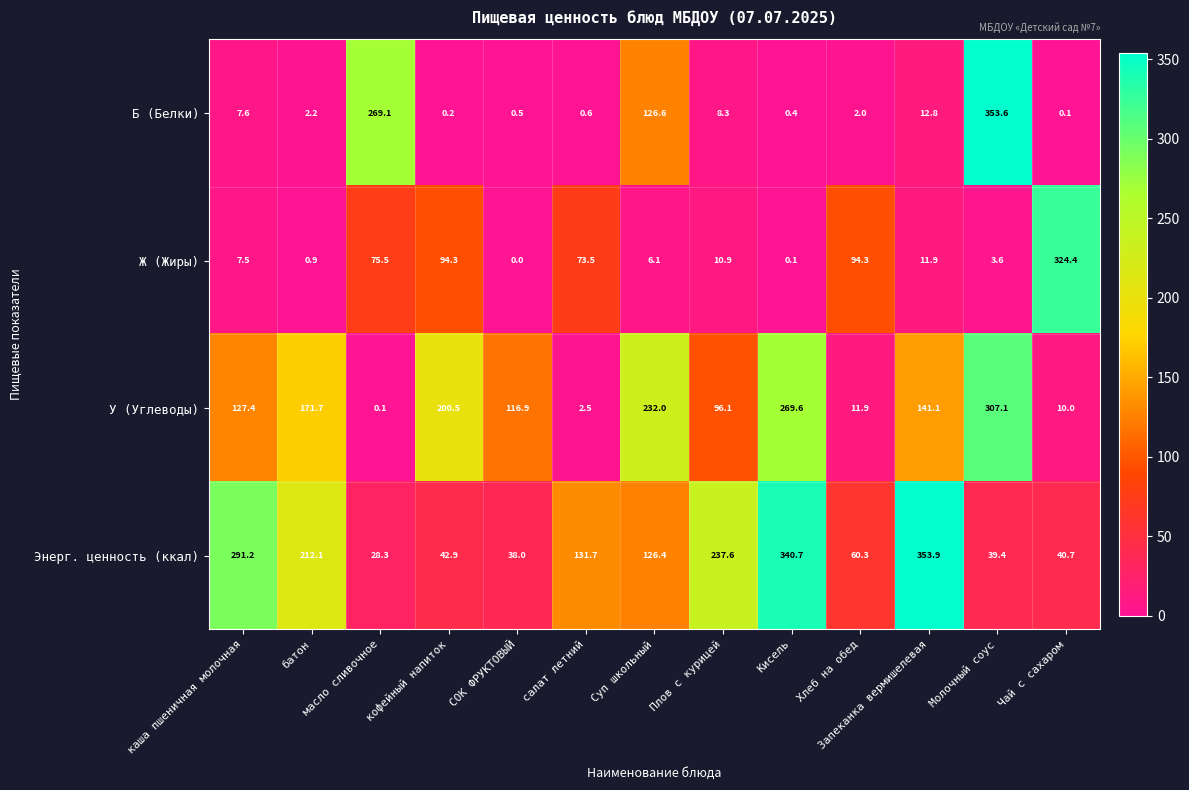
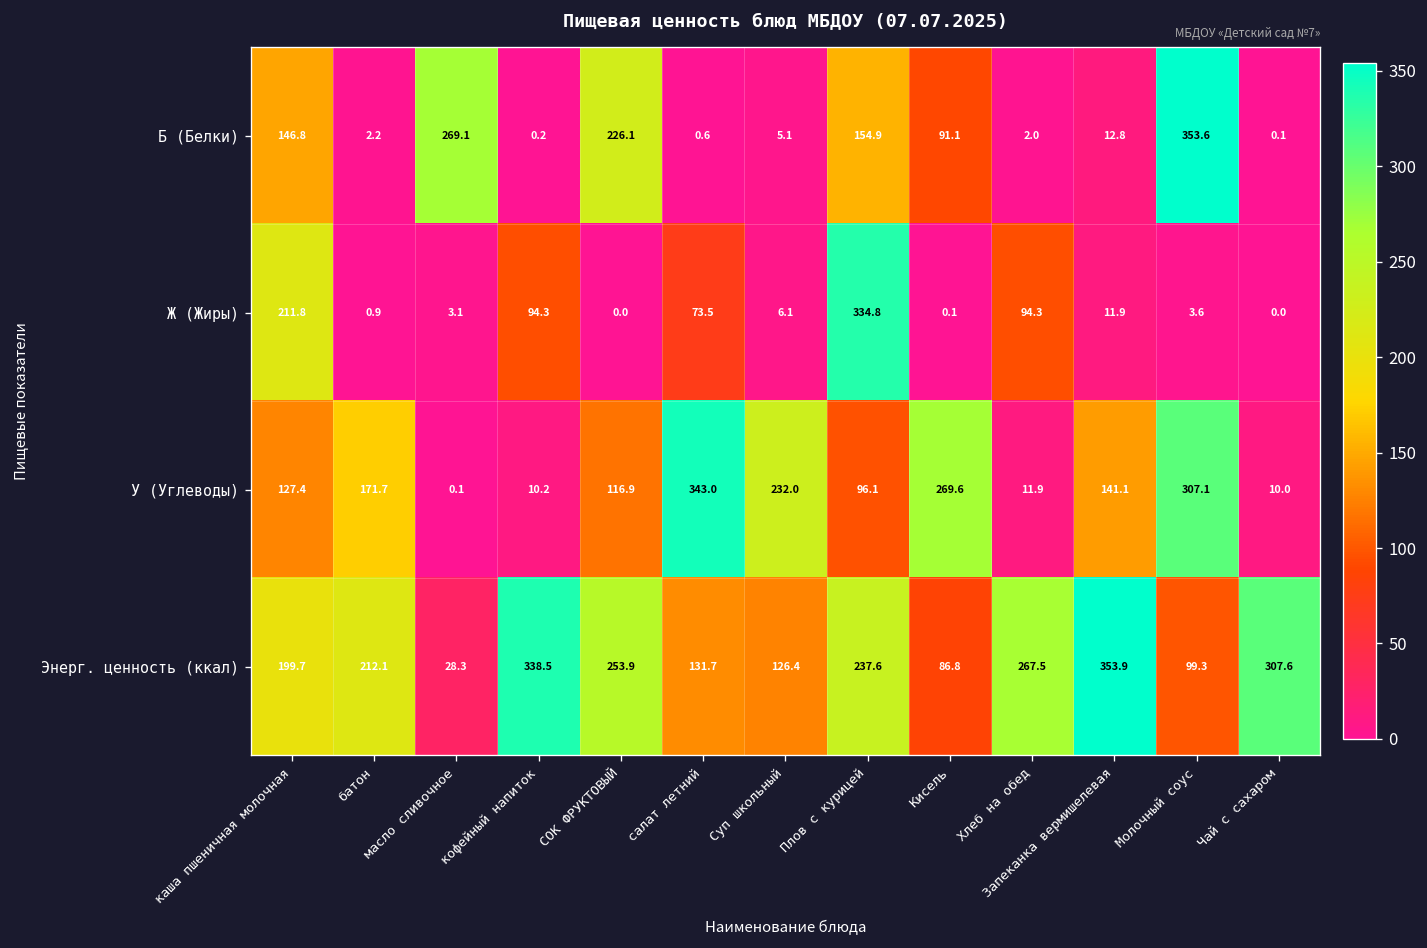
  {
    "Б (Белки)": {
-     "каша пшеничная молочная": 7.6,
+     "каша пшеничная молочная": 146.8,
      "батон": 2.2,
      "масло сливочное": 269.1,
      "кофейный напиток": 0.2,
-     "СОК ФРУКТОВЫЙ": 0.5,
+     "СОК ФРУКТОВЫЙ": 226.1,
      "салат летний": 0.6,
-     "Суп школьный": 126.6,
-     "Плов с курицей": 8.3,
-     "Кисель": 0.4,
+     "Суп школьный": 5.1,
+     "Плов с курицей": 154.9,
+     "Кисель": 91.1,
      "Хлеб на обед": 2.0,
      "Запеканка вермишелевая": 12.8,
      "Молочный соус": 353.6,
      "Чай с сахаром": 0.1
    },
    "Ж (Жиры)": {
-     "каша пшеничная молочная": 7.5,
+     "каша пшеничная молочная": 211.8,
      "батон": 0.9,
-     "масло сливочное": 75.5,
+     "масло сливочное": 3.1,
      "кофейный напиток": 94.3,
      "СОК ФРУКТОВЫЙ": 0.0,
      "салат летний": 73.5,
      "Суп школьный": 6.1,
-     "Плов с курицей": 10.9,
+     "Плов с курицей": 334.8,
      "Кисель": 0.1,
      "Хлеб на обед": 94.3,
      "Запеканка вермишелевая": 11.9,
      "Молочный соус": 3.6,
-     "Чай с сахаром": 324.4
+     "Чай с сахаром": 0.0
    },
    "У (Углеводы)": {
      "каша пшеничная молочная": 127.4,
      "батон": 171.7,
      "масло сливочное": 0.1,
-     "кофейный напиток": 200.5,
+     "кофейный напиток": 10.2,
      "СОК ФРУКТОВЫЙ": 116.9,
-     "салат летний": 2.5,
+     "салат летний": 343.0,
      "Суп школьный": 232.0,
      "Плов с курицей": 96.1,
      "Кисель": 269.6,
      "Хлеб на обед": 11.9,
      "Запеканка вермишелевая": 141.1,
      "Молочный соус": 307.1,
      "Чай с сахаром": 10.0
    },
    "Энерг. ценность (ккал)": {
-     "каша пшеничная молочная": 291.2,
+     "каша пшеничная молочная": 199.7,
      "батон": 212.1,
      "масло сливочное": 28.3,
-     "кофейный напиток": 42.9,
-     "СОК ФРУКТОВЫЙ": 38.0,
+     "кофейный напиток": 338.5,
+     "СОК ФРУКТОВЫЙ": 253.9,
      "салат летний": 131.7,
      "Суп школьный": 126.4,
      "Плов с курицей": 237.6,
-     "Кисель": 340.7,
-     "Хлеб на обед": 60.3,
+     "Кисель": 86.8,
+     "Хлеб на обед": 267.5,
      "Запеканка вермишелевая": 353.9,
-     "Молочный соус": 39.4,
-     "Чай с сахаром": 40.7
+     "Молочный соус": 99.3,
+     "Чай с сахаром": 307.6
    }
  }
